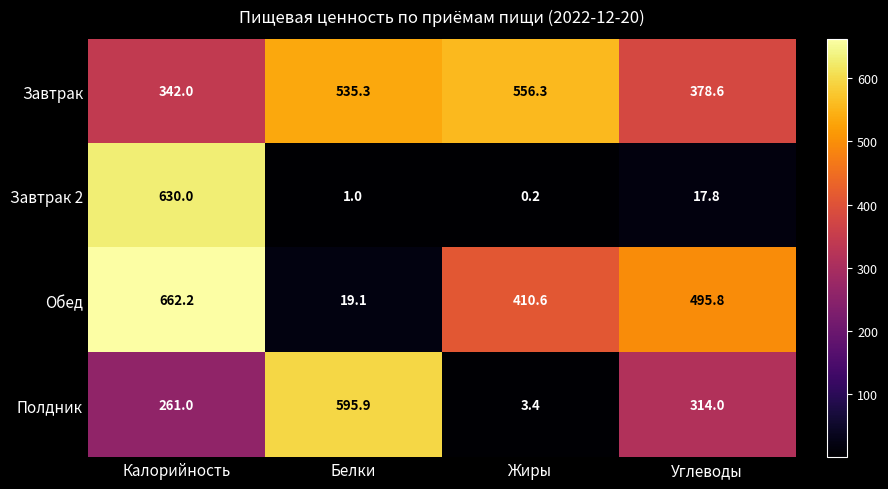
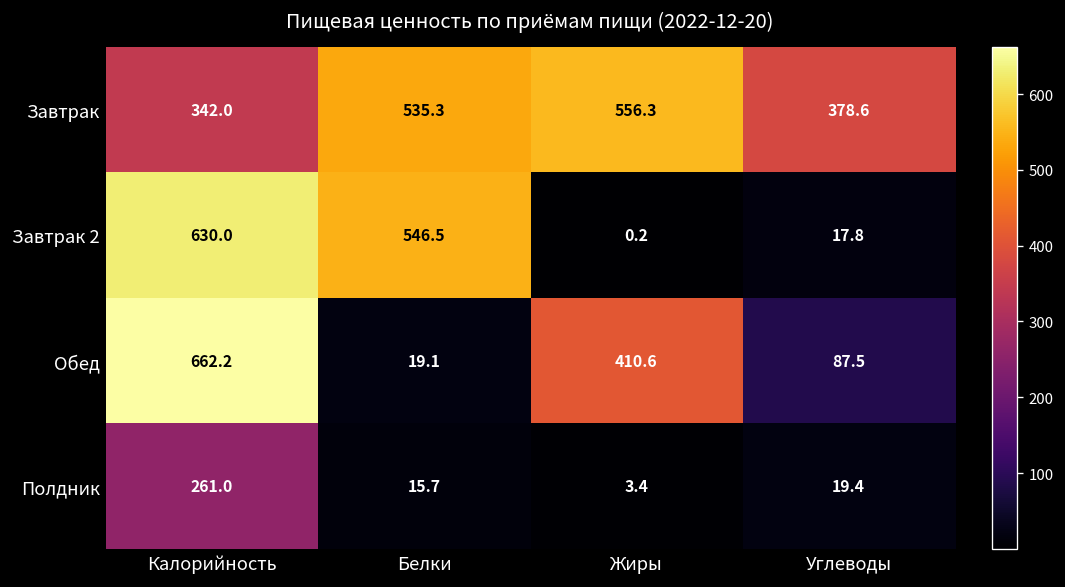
  {
    "Завтрак": {
      "Калорийность": 342.0,
      "Белки": 535.3,
      "Жиры": 556.3,
      "Углеводы": 378.6
    },
    "Завтрак 2": {
      "Калорийность": 630.0,
-     "Белки": 1.0,
+     "Белки": 546.5,
      "Жиры": 0.2,
      "Углеводы": 17.8
    },
    "Обед": {
      "Калорийность": 662.2,
      "Белки": 19.1,
      "Жиры": 410.6,
-     "Углеводы": 495.8
+     "Углеводы": 87.5
    },
    "Полдник": {
      "Калорийность": 261.0,
-     "Белки": 595.9,
+     "Белки": 15.7,
      "Жиры": 3.4,
-     "Углеводы": 314.0
+     "Углеводы": 19.4
    }
  }
